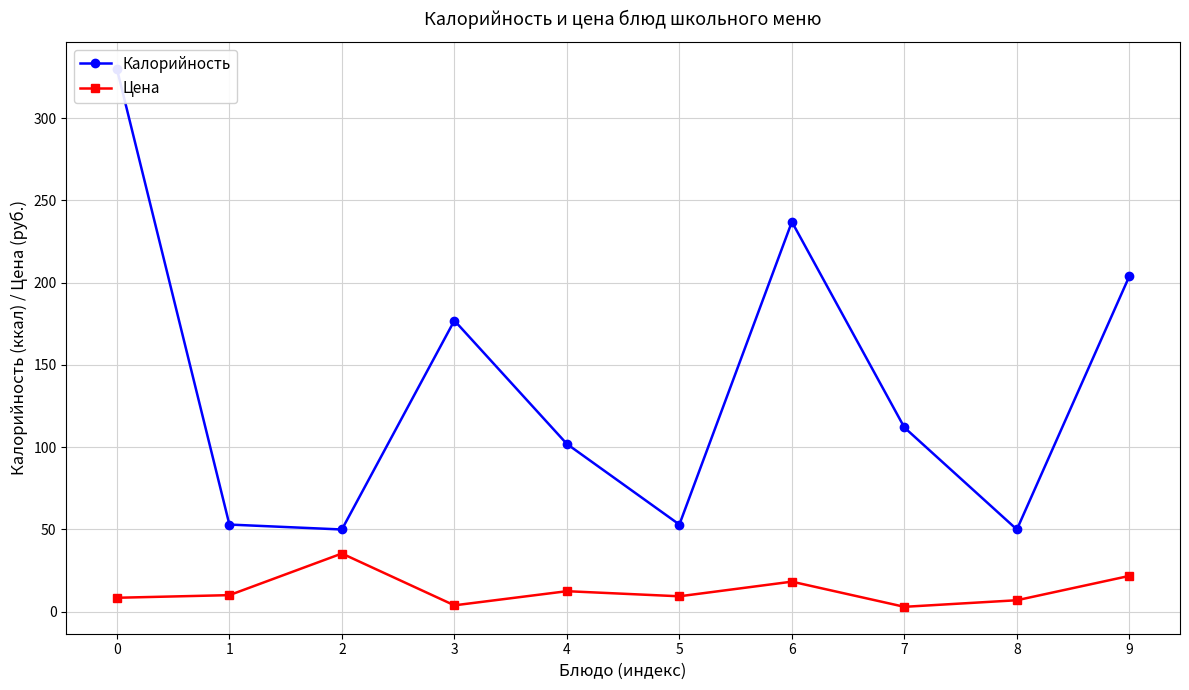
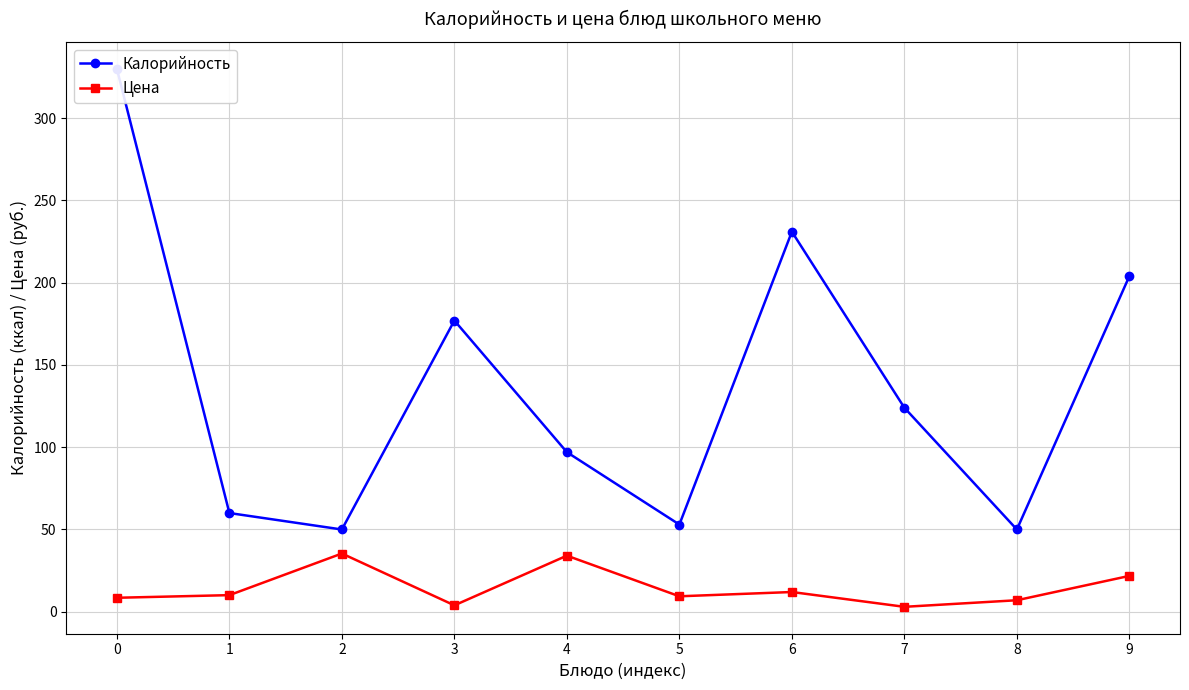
  {
    "Калорийность": {
-     "1": 53,
+     "1": 60,
      "2": 50,
      "3": 177,
-     "4": 102,
+     "4": 97,
      "5": 53,
-     "6": 237,
-     "7": 112,
+     "6": 231,
+     "7": 124,
      "8": 50,
      "9": 204
    },
    "Цена": {
      "0": 9,
      "1": 10,
      "2": 35,
      "3": 4,
-     "4": 13,
+     "4": 34,
      "5": 9,
-     "6": 18,
+     "6": 12,
      "7": 3,
      "8": 7,
      "9": 22
    }
  }
